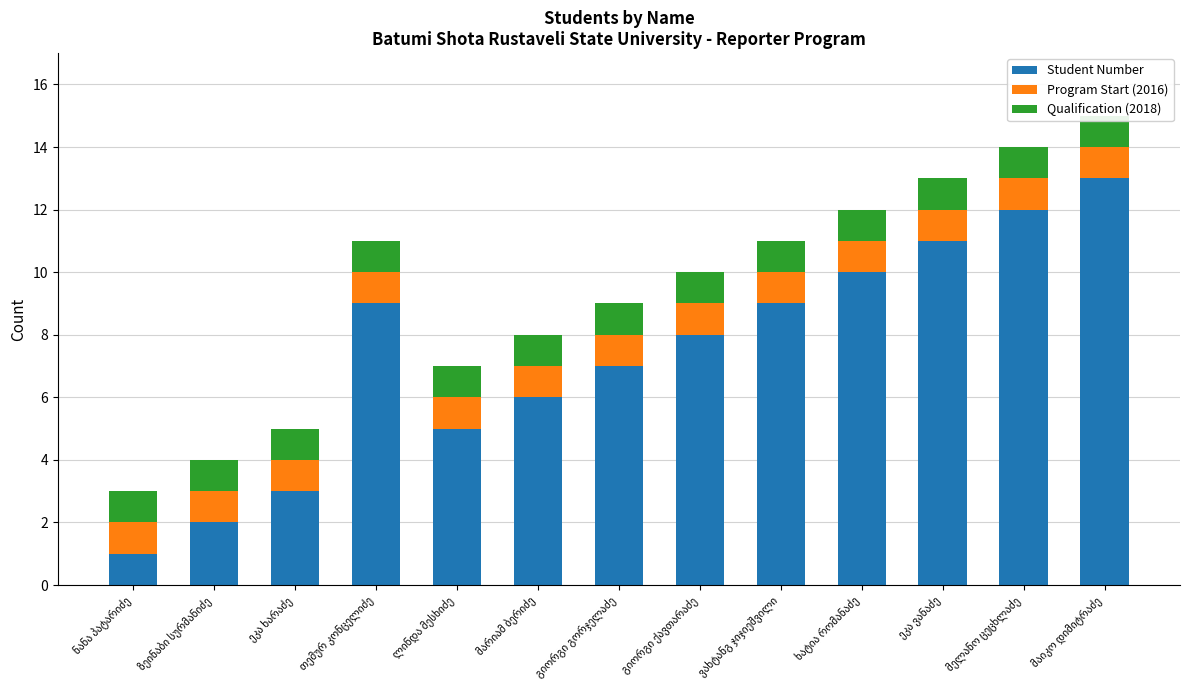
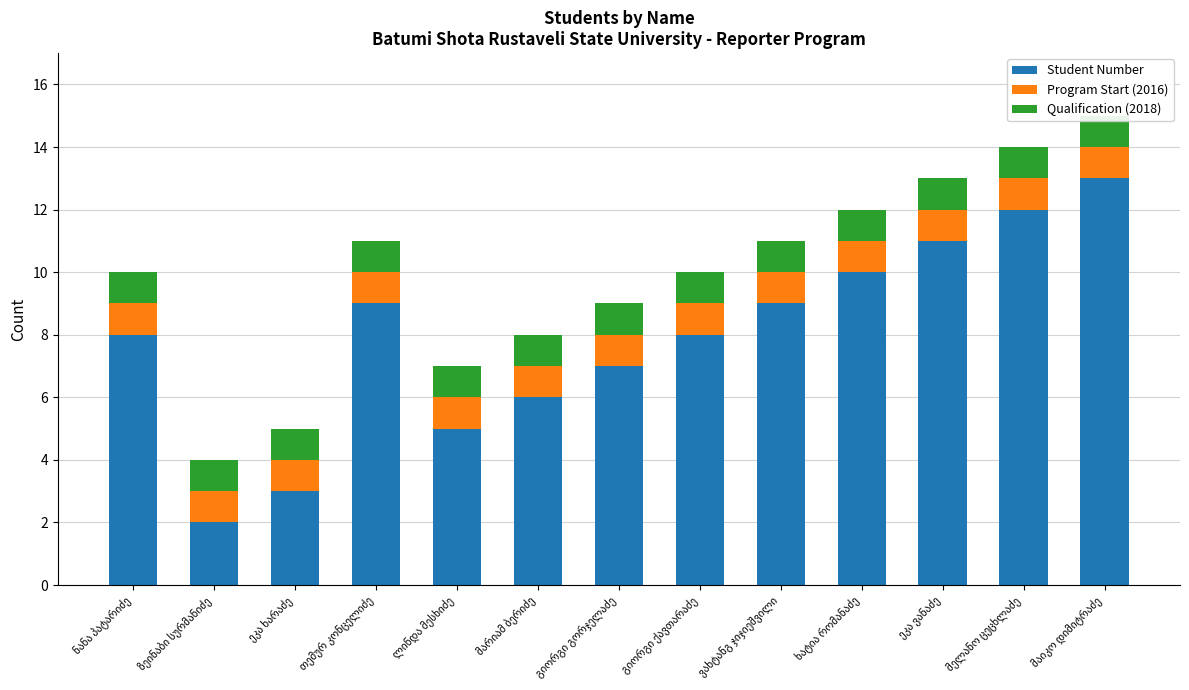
  {
    "Student Number": {
-     "ნანა პატარიძე": 1,
+     "ნანა პატარიძე": 8,
      "ზეინაბი სურმანიძე": 2,
      "ეკა ხარაძე": 3,
      "თემურ კონცელიძე": 9,
      "ლინდა მესხიძე": 5,
      "მარიამ ბერიძე": 6,
      "გიორგი გორჯელაძე": 7,
      "გიორგი ქავთარაძე": 8,
      "ვახტანგ ჯიჯიეშვილი": 9,
      "ხატია რომანაძე": 10,
      "ეკა ვანაძე": 11,
      "მელანო ცეცხლაძე": 12,
      "მაიკო დიმიტრაძე": 13
    },
    "Program Start (2016)": {
      "ნანა პატარიძე": 1,
      "ზეინაბი სურმანიძე": 1,
      "ეკა ხარაძე": 1,
      "თემურ კონცელიძე": 1,
      "ლინდა მესხიძე": 1,
      "მარიამ ბერიძე": 1,
      "გიორგი გორჯელაძე": 1,
      "გიორგი ქავთარაძე": 1,
      "ვახტანგ ჯიჯიეშვილი": 1,
      "ხატია რომანაძე": 1,
      "ეკა ვანაძე": 1,
      "მელანო ცეცხლაძე": 1,
      "მაიკო დიმიტრაძე": 1
    },
    "Qualification (2018)": {
      "ნანა პატარიძე": 1,
      "ზეინაბი სურმანიძე": 1,
      "ეკა ხარაძე": 1,
      "თემურ კონცელიძე": 1,
      "ლინდა მესხიძე": 1,
      "მარიამ ბერიძე": 1,
      "გიორგი გორჯელაძე": 1,
      "გიორგი ქავთარაძე": 1,
      "ვახტანგ ჯიჯიეშვილი": 1,
      "ხატია რომანაძე": 1,
      "ეკა ვანაძე": 1,
      "მელანო ცეცხლაძე": 1
    }
  }
